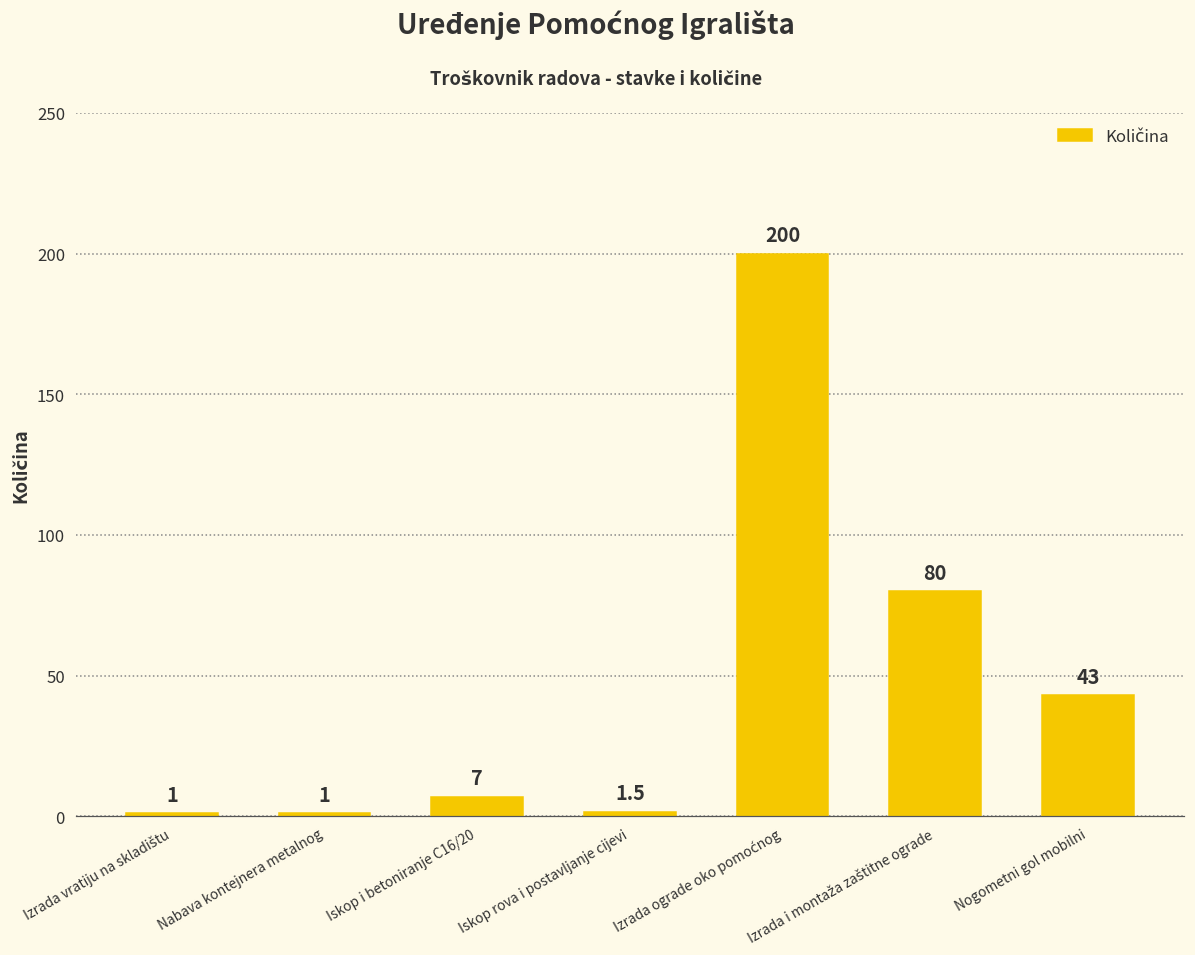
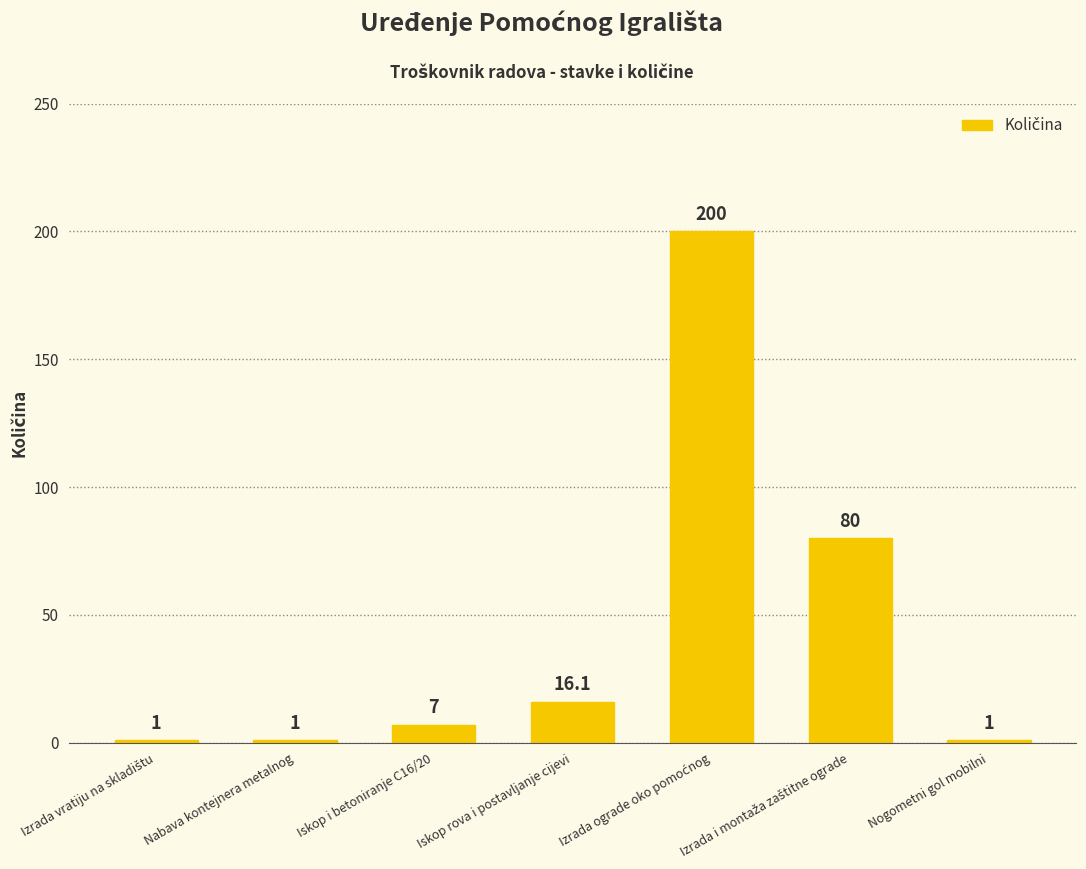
  {
    "Izrada vratiju na skladištu": 1,
    "Nabava kontejnera metalnog": 1,
    "Iskop i betoniranje C16/20": 7,
-   "Iskop rova i postavljanje cijevi": 1.5,
+   "Iskop rova i postavljanje cijevi": 16.1,
    "Izrada ograde oko pomoćnog": 200,
    "Izrada i montaža zaštitne ograde": 80,
-   "Nogometni gol mobilni": 43
+   "Nogometni gol mobilni": 1
  }
